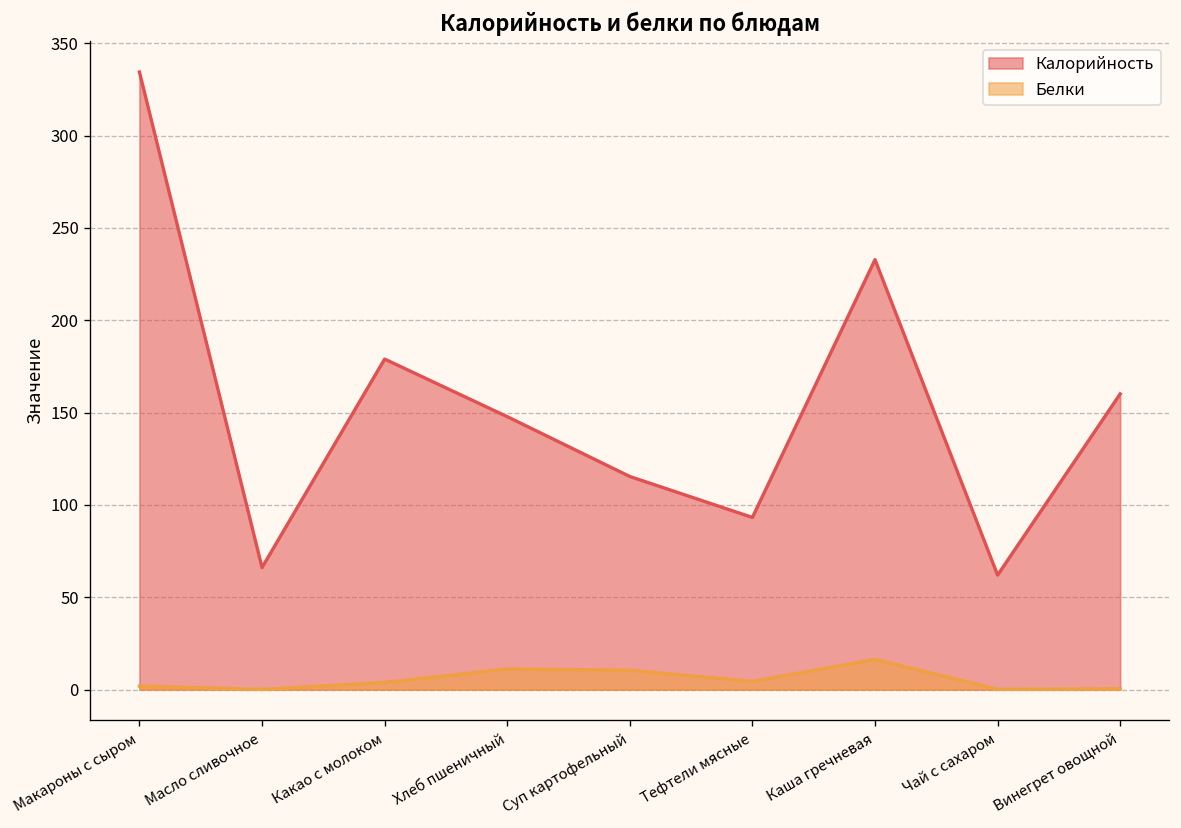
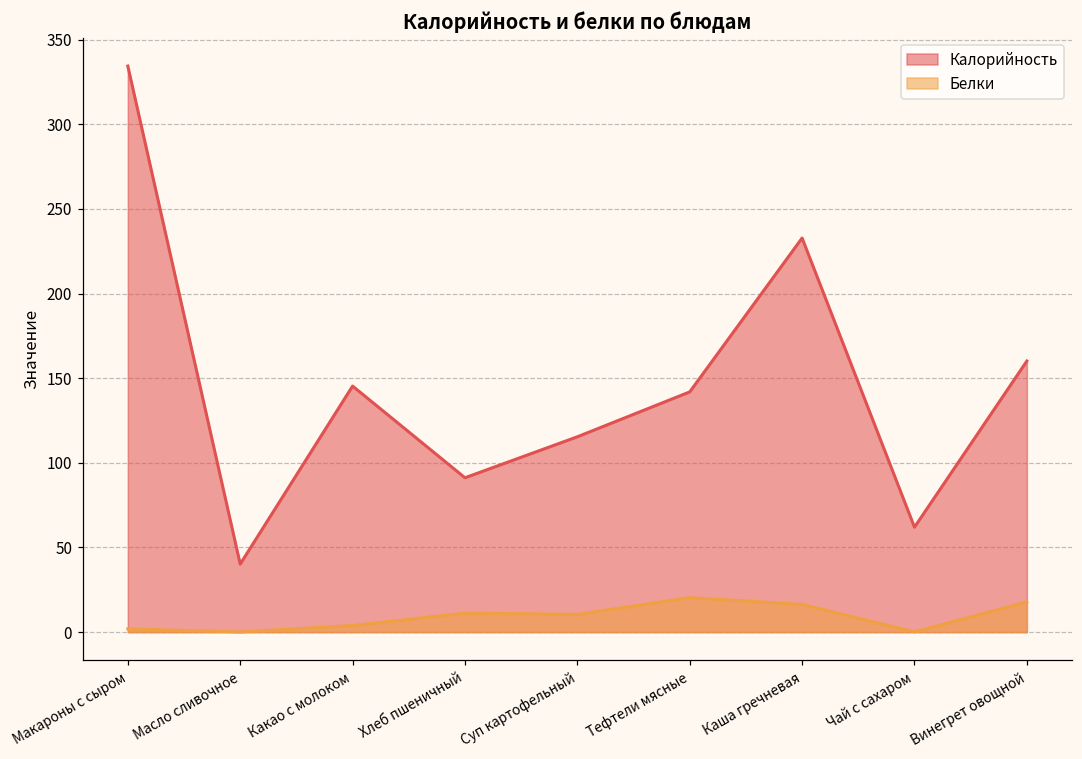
  {
    "Калорийность": {
      "Макароны с сыром": 334,
-     "Масло сливочное": 66,
-     "Какао с молоком": 179,
-     "Хлеб пшеничный": 148,
+     "Масло сливочное": 40,
+     "Какао с молоком": 145,
+     "Хлеб пшеничный": 91,
      "Суп картофельный": 115,
-     "Тефтели мясные": 93,
+     "Тефтели мясные": 142,
      "Каша гречневая": 233,
      "Чай с сахаром": 62,
      "Винегрет овощной": 160
    },
    "Белки": {
      "Макароны с сыром": 2,
      "Масло сливочное": 0,
      "Какао с молоком": 4,
      "Хлеб пшеничный": 11,
      "Суп картофельный": 10,
-     "Тефтели мясные": 4,
+     "Тефтели мясные": 20,
      "Каша гречневая": 16,
      "Чай с сахаром": 0,
-     "Винегрет овощной": 0
+     "Винегрет овощной": 18
    }
  }
